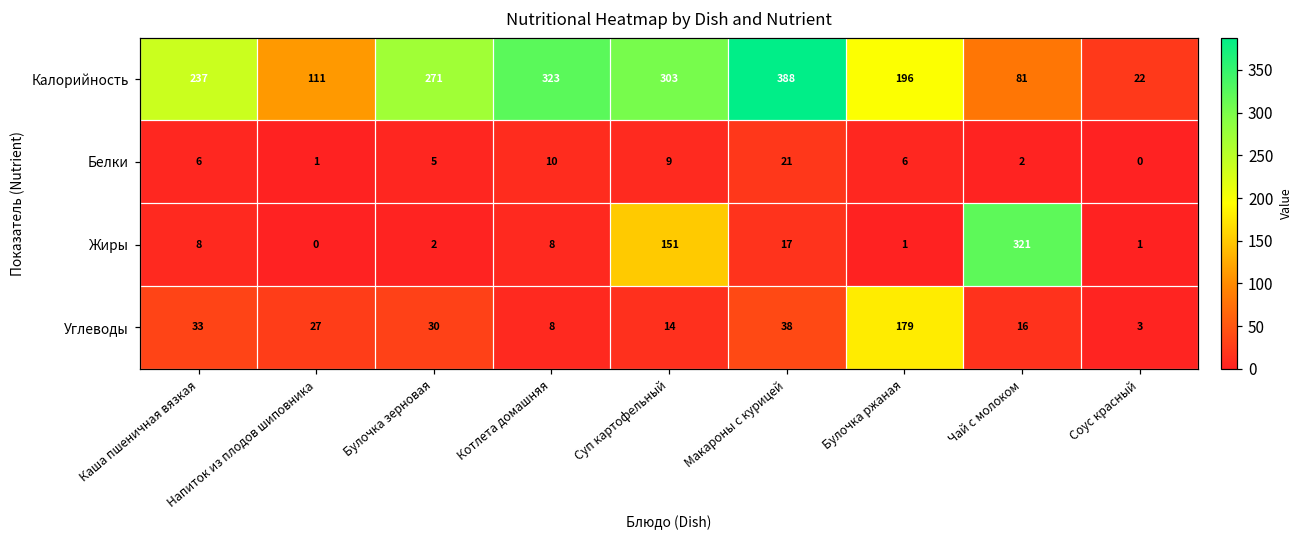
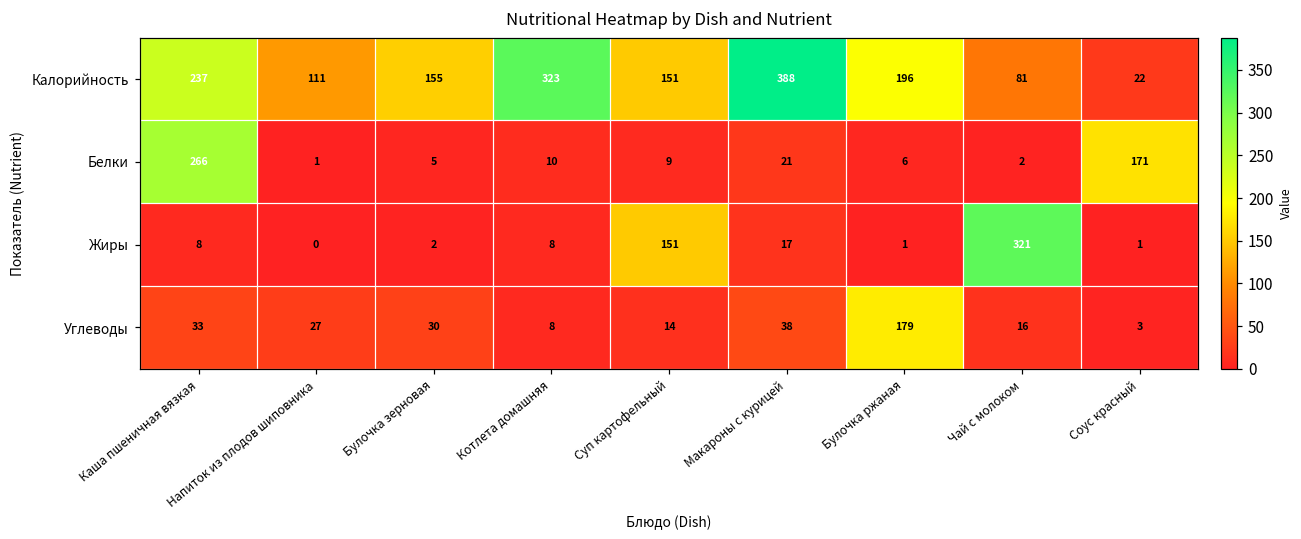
  {
    "Калорийность": {
      "Каша пшеничная вязкая": 237,
      "Напиток из плодов шиповника": 111,
-     "Булочка зерновая": 271,
+     "Булочка зерновая": 155,
      "Котлета домашняя": 323,
-     "Суп картофельный": 303,
+     "Суп картофельный": 151,
      "Макароны с курицей": 388,
      "Булочка ржаная": 196,
      "Чай с молоком": 81,
      "Соус красный": 22
    },
    "Белки": {
-     "Каша пшеничная вязкая": 6,
+     "Каша пшеничная вязкая": 266,
      "Напиток из плодов шиповника": 1,
      "Булочка зерновая": 5,
      "Котлета домашняя": 10,
      "Суп картофельный": 9,
      "Макароны с курицей": 21,
      "Булочка ржаная": 6,
      "Чай с молоком": 2,
-     "Соус красный": 0
+     "Соус красный": 171
    },
    "Жиры": {
      "Каша пшеничная вязкая": 8,
      "Напиток из плодов шиповника": 0,
      "Булочка зерновая": 2,
      "Котлета домашняя": 8,
      "Суп картофельный": 151,
      "Макароны с курицей": 17,
      "Булочка ржаная": 1,
      "Чай с молоком": 321,
      "Соус красный": 1
    },
    "Углеводы": {
      "Каша пшеничная вязкая": 33,
      "Напиток из плодов шиповника": 27,
      "Булочка зерновая": 30,
      "Котлета домашняя": 8,
      "Суп картофельный": 14,
      "Макароны с курицей": 38,
      "Булочка ржаная": 179,
      "Чай с молоком": 16,
      "Соус красный": 3
    }
  }
